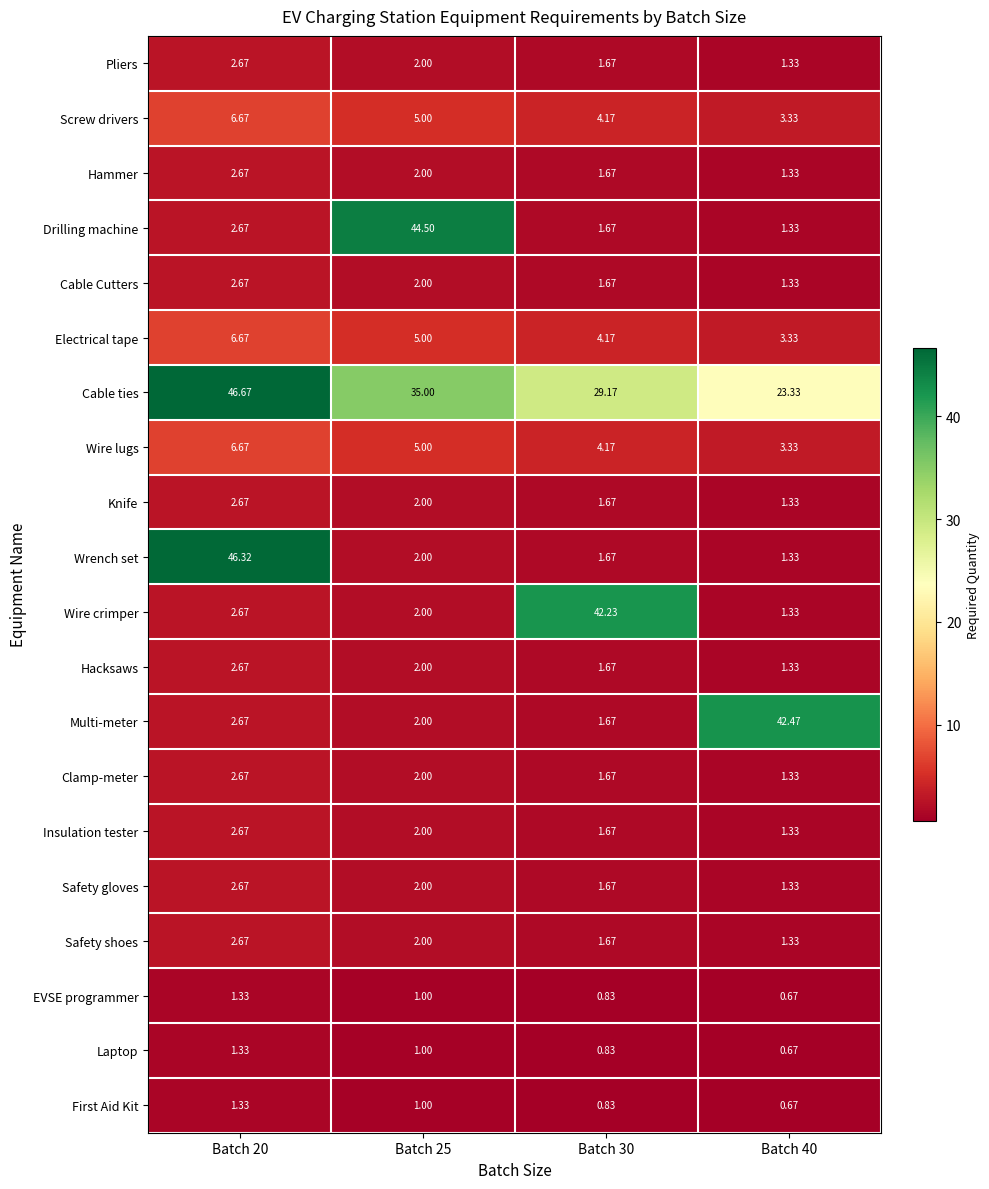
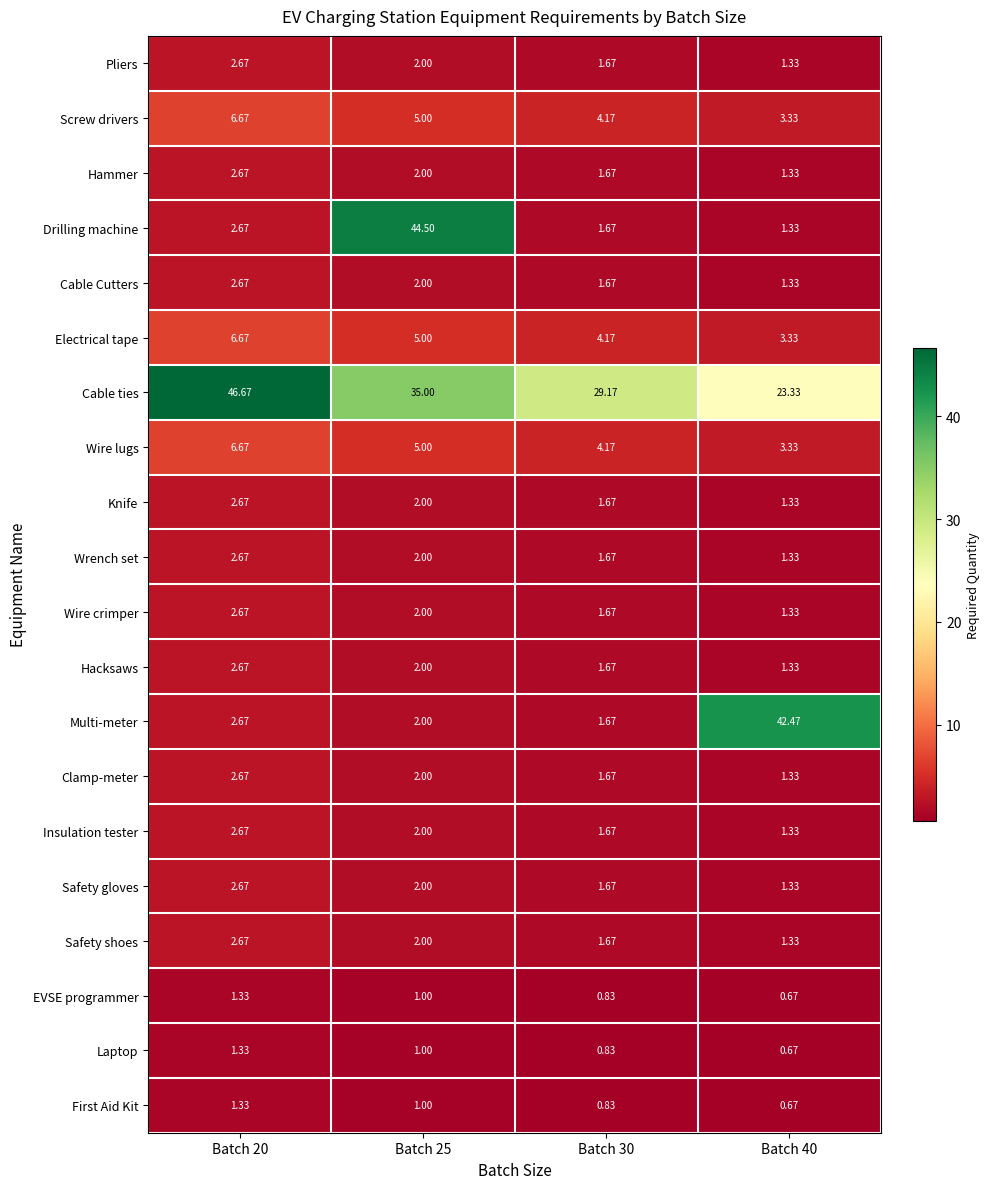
  {
    "Pliers": {
      "Batch 20": 2.67,
      "Batch 25": 2.00,
      "Batch 30": 1.67,
      "Batch 40": 1.33
    },
    "Screw drivers": {
      "Batch 20": 6.67,
      "Batch 25": 5.00,
      "Batch 30": 4.17,
      "Batch 40": 3.33
    },
    "Hammer": {
      "Batch 20": 2.67,
      "Batch 25": 2.00,
      "Batch 30": 1.67,
      "Batch 40": 1.33
    },
    "Drilling machine": {
      "Batch 20": 2.67,
      "Batch 25": 44.50,
      "Batch 30": 1.67,
      "Batch 40": 1.33
    },
    "Cable Cutters": {
      "Batch 20": 2.67,
      "Batch 25": 2.00,
      "Batch 30": 1.67,
      "Batch 40": 1.33
    },
    "Electrical tape": {
      "Batch 20": 6.67,
      "Batch 25": 5.00,
      "Batch 30": 4.17,
      "Batch 40": 3.33
    },
    "Cable ties": {
      "Batch 20": 46.67,
      "Batch 25": 35.00,
      "Batch 30": 29.17,
      "Batch 40": 23.33
    },
    "Wire lugs": {
      "Batch 20": 6.67,
      "Batch 25": 5.00,
      "Batch 30": 4.17,
      "Batch 40": 3.33
    },
    "Knife": {
      "Batch 20": 2.67,
      "Batch 25": 2.00,
      "Batch 30": 1.67,
      "Batch 40": 1.33
    },
    "Wrench set": {
-     "Batch 20": 46.32,
+     "Batch 20": 2.67,
      "Batch 25": 2.00,
      "Batch 30": 1.67,
      "Batch 40": 1.33
    },
    "Wire crimper": {
      "Batch 20": 2.67,
      "Batch 25": 2.00,
-     "Batch 30": 42.23,
+     "Batch 30": 1.67,
      "Batch 40": 1.33
    },
    "Hacksaws": {
      "Batch 20": 2.67,
      "Batch 25": 2.00,
      "Batch 30": 1.67,
      "Batch 40": 1.33
    },
    "Multi-meter": {
      "Batch 20": 2.67,
      "Batch 25": 2.00,
      "Batch 30": 1.67,
      "Batch 40": 42.47
    },
    "Clamp-meter": {
      "Batch 20": 2.67,
      "Batch 25": 2.00,
      "Batch 30": 1.67,
      "Batch 40": 1.33
    },
    "Insulation tester": {
      "Batch 20": 2.67,
      "Batch 25": 2.00,
      "Batch 30": 1.67,
      "Batch 40": 1.33
    },
    "Safety gloves": {
      "Batch 20": 2.67,
      "Batch 25": 2.00,
      "Batch 30": 1.67,
      "Batch 40": 1.33
    },
    "Safety shoes": {
      "Batch 20": 2.67,
      "Batch 25": 2.00,
      "Batch 30": 1.67,
      "Batch 40": 1.33
    },
    "EVSE programmer": {
      "Batch 20": 1.33,
      "Batch 25": 1.00,
      "Batch 30": 0.83,
      "Batch 40": 0.67
    },
    "Laptop": {
      "Batch 20": 1.33,
      "Batch 25": 1.00,
      "Batch 30": 0.83,
      "Batch 40": 0.67
    },
    "First Aid Kit": {
      "Batch 20": 1.33,
      "Batch 25": 1.00,
      "Batch 30": 0.83,
      "Batch 40": 0.67
    }
  }
